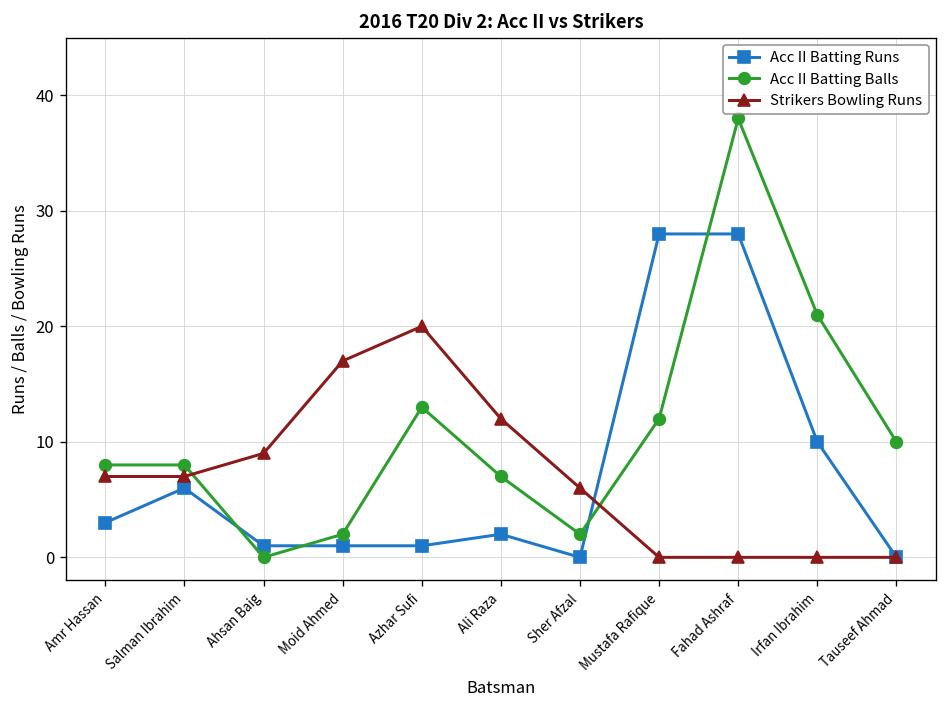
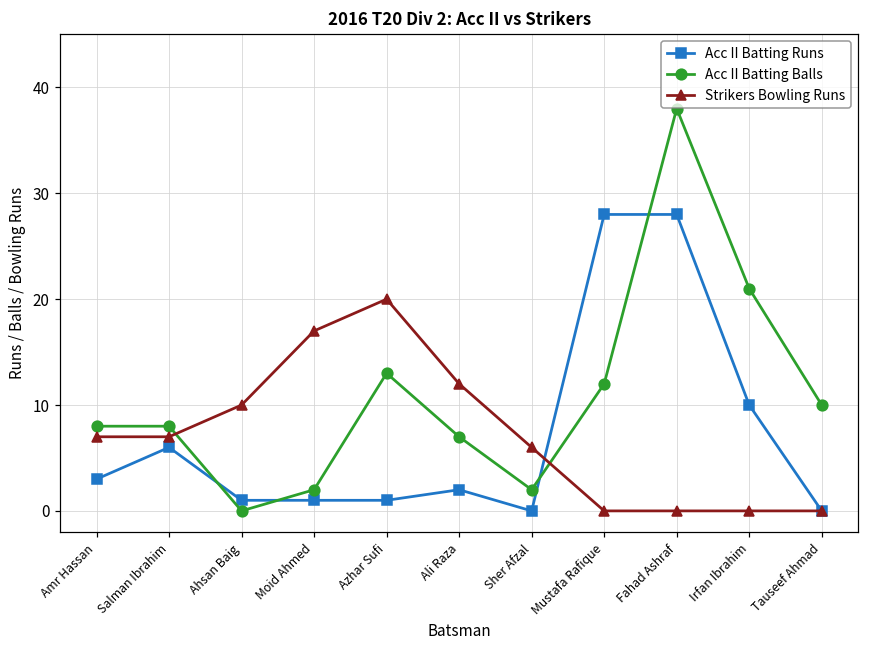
  {
    "Acc II Batting Runs": {
      "Amr Hassan": 3,
      "Salman Ibrahim": 6,
      "Ahsan Baig": 1,
      "Moid Ahmed": 1,
      "Azhar Sufi": 1,
      "Ali Raza": 2,
      "Sher Afzal": 0,
      "Mustafa Rafique": 28,
      "Fahad Ashraf": 28,
      "Irfan Ibrahim": 10
    },
    "Acc II Batting Balls": {
      "Amr Hassan": 8,
      "Salman Ibrahim": 8,
      "Ahsan Baig": 0,
      "Moid Ahmed": 2,
      "Azhar Sufi": 13,
      "Ali Raza": 7,
      "Sher Afzal": 2,
      "Mustafa Rafique": 12,
      "Irfan Ibrahim": 21,
      "Tauseef Ahmad": 10
    },
    "Strikers Bowling Runs": {
      "Amr Hassan": 7,
      "Salman Ibrahim": 7,
-     "Ahsan Baig": 9,
+     "Ahsan Baig": 10,
      "Moid Ahmed": 17,
      "Azhar Sufi": 20,
      "Ali Raza": 12,
      "Sher Afzal": 6,
      "Mustafa Rafique": 0,
      "Fahad Ashraf": 0,
      "Irfan Ibrahim": 0
    }
  }
